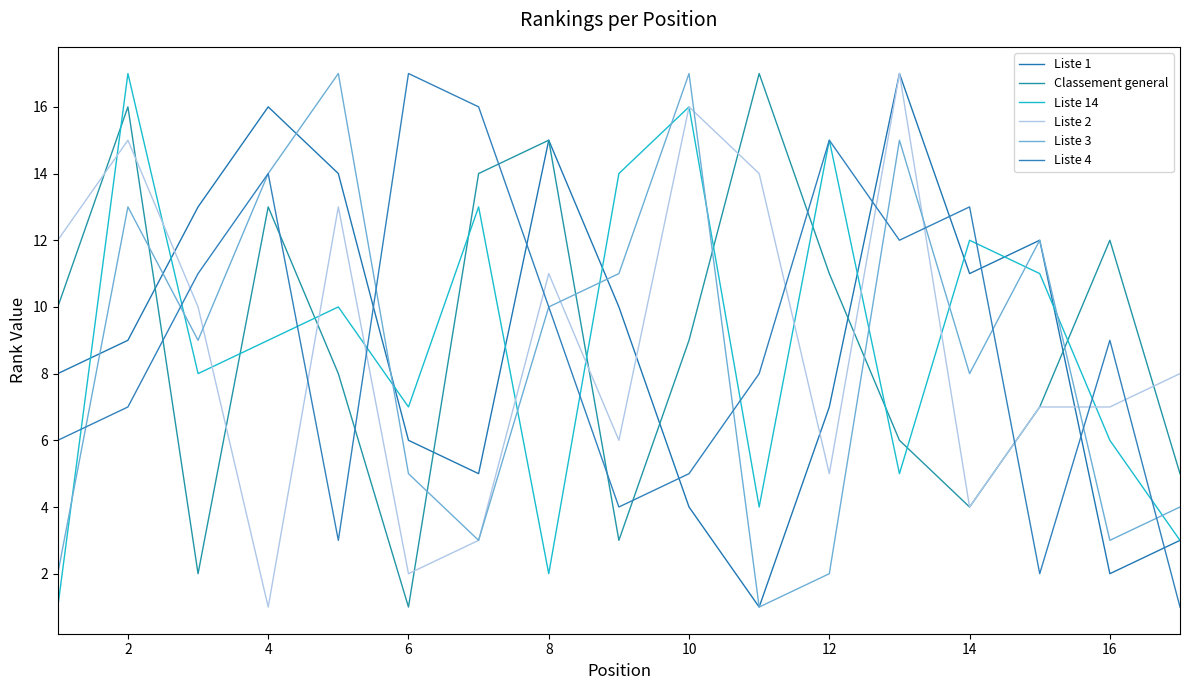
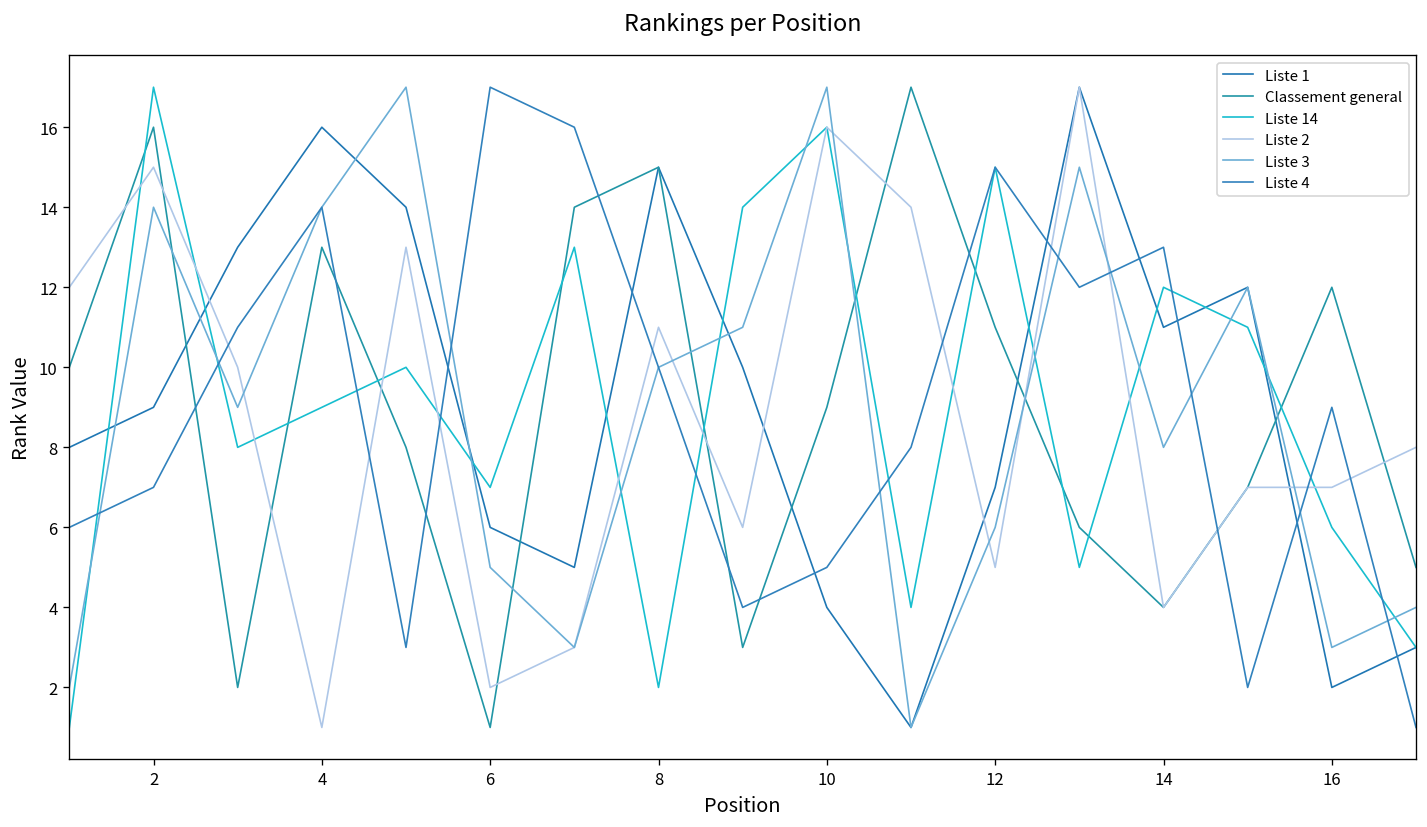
  {
    "Liste 2": {
      "2": 15,
      "4": 1,
      "6": 2,
      "8": 11,
      "12": 5,
      "16": 7
    },
    "Liste 3": {
-     "2": 13,
+     "2": 14,
      "6": 5,
      "10": 17,
-     "12": 2,
+     "12": 6,
      "14": 8,
      "16": 3
    }
  }
